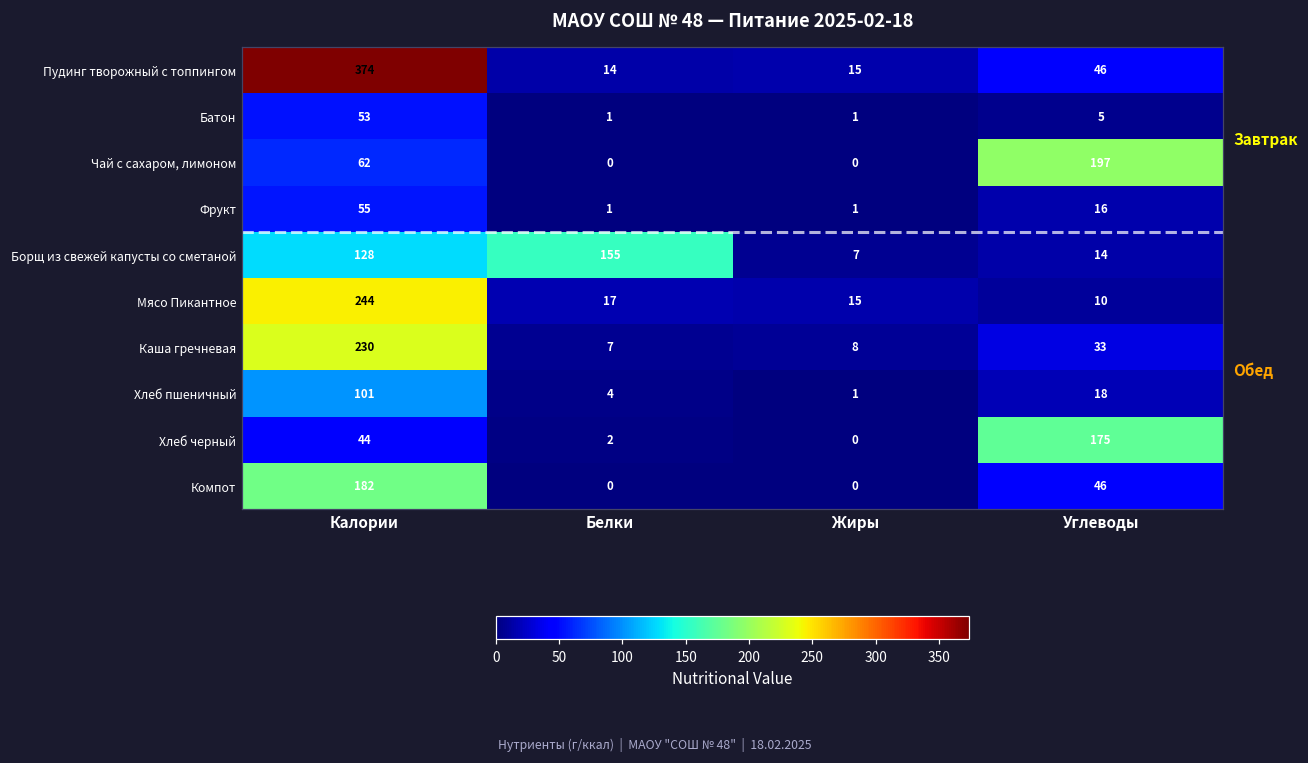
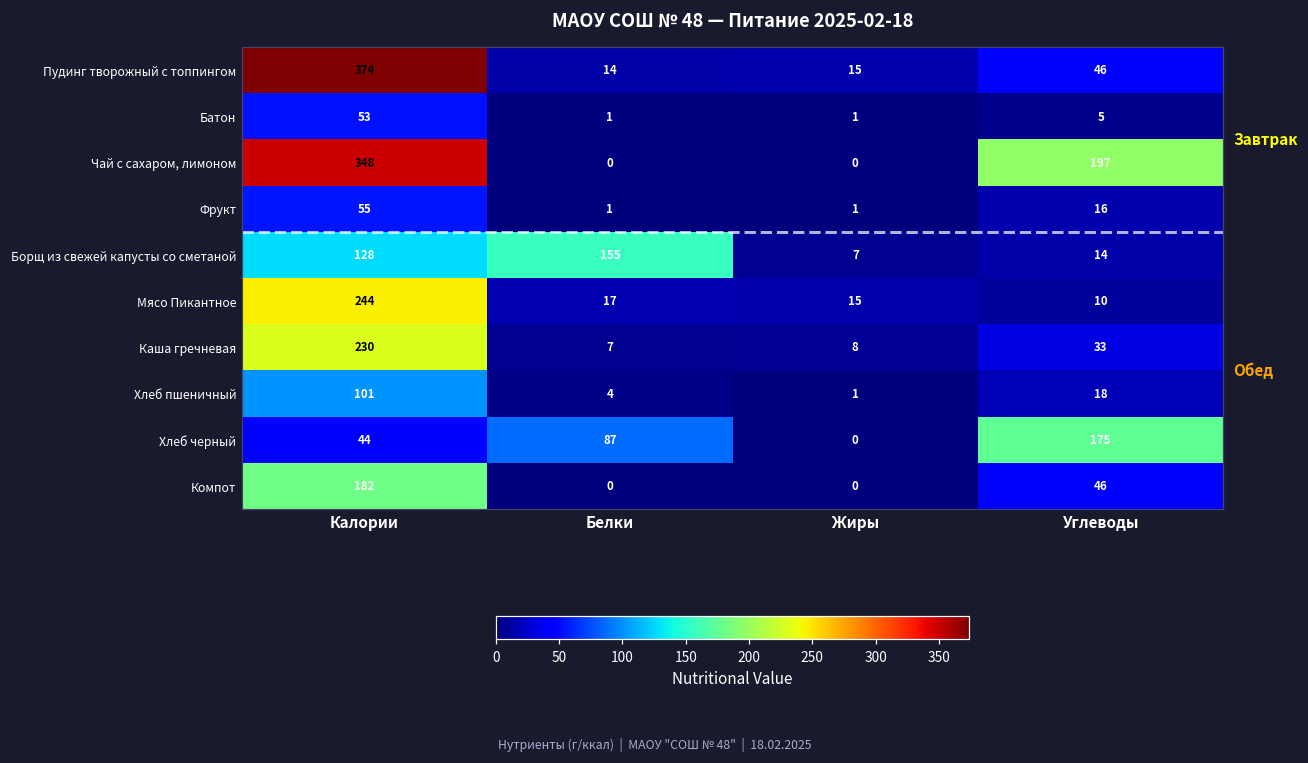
  {
    "Пудинг творожный с топпингом": {
      "Калории": 374,
      "Белки": 14,
      "Жиры": 15,
      "Углеводы": 46
    },
    "Батон": {
      "Калории": 53,
      "Белки": 1,
      "Жиры": 1,
      "Углеводы": 5
    },
    "Чай с сахаром, лимоном": {
-     "Калории": 62,
+     "Калории": 348,
      "Белки": 0,
      "Жиры": 0,
      "Углеводы": 197
    },
    "Фрукт": {
      "Калории": 55,
      "Белки": 1,
      "Жиры": 1,
      "Углеводы": 16
    },
    "Борщ из свежей капусты со сметаной": {
      "Калории": 128,
      "Белки": 155,
      "Жиры": 7,
      "Углеводы": 14
    },
    "Мясо Пикантное": {
      "Калории": 244,
      "Белки": 17,
      "Жиры": 15,
      "Углеводы": 10
    },
    "Каша гречневая": {
      "Калории": 230,
      "Белки": 7,
      "Жиры": 8,
      "Углеводы": 33
    },
    "Хлеб пшеничный": {
      "Калории": 101,
      "Белки": 4,
      "Жиры": 1,
      "Углеводы": 18
    },
    "Хлеб черный": {
      "Калории": 44,
-     "Белки": 2,
+     "Белки": 87,
      "Жиры": 0,
      "Углеводы": 175
    },
    "Компот": {
      "Калории": 182,
      "Белки": 0,
      "Жиры": 0,
      "Углеводы": 46
    }
  }
